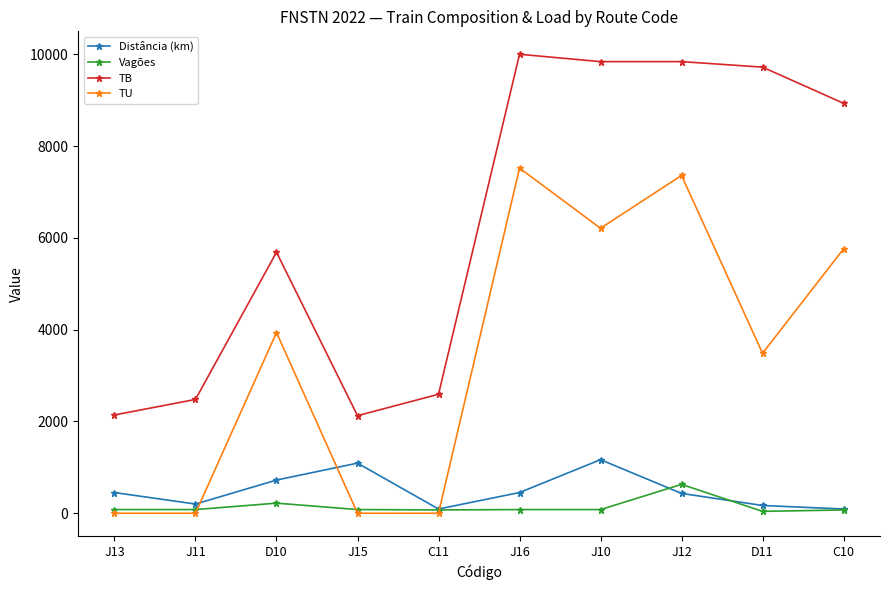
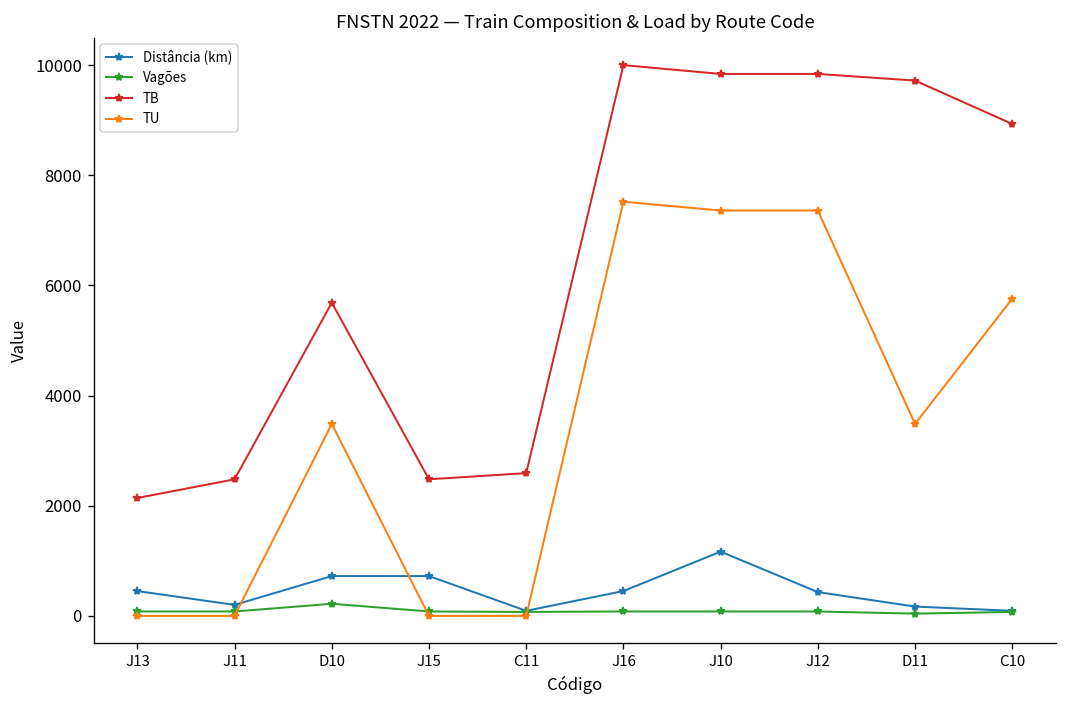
  {
    "Distância (km)": {
      "J13": 500,
      "J11": 200,
      "D10": 700,
-     "J15": 1100,
+     "J15": 700,
      "J16": 500,
      "J10": 1200,
      "J12": 400,
      "D11": 200
    },
    "Vagões": {
      "J13": 100,
      "J11": 100,
      "D10": 200,
      "J15": 100,
      "J16": 100,
      "J10": 100,
-     "J12": 600,
+     "J12": 100,
      "D11": 0
    },
    "TB": {
      "J13": 2100,
      "J11": 2500,
      "D10": 5700,
-     "J15": 2100,
+     "J15": 2500,
      "C11": 2600,
      "J16": 10000,
      "J10": 9800,
      "J12": 9800,
      "D11": 9700,
      "C10": 8900
    },
    "TU": {
      "J13": 0,
      "J11": 0,
-     "D10": 3900,
+     "D10": 3500,
      "J15": 0,
      "C11": 0,
      "J16": 7500,
-     "J10": 6200,
+     "J10": 7400,
      "J12": 7400,
      "D11": 3500,
      "C10": 5800
    }
  }
